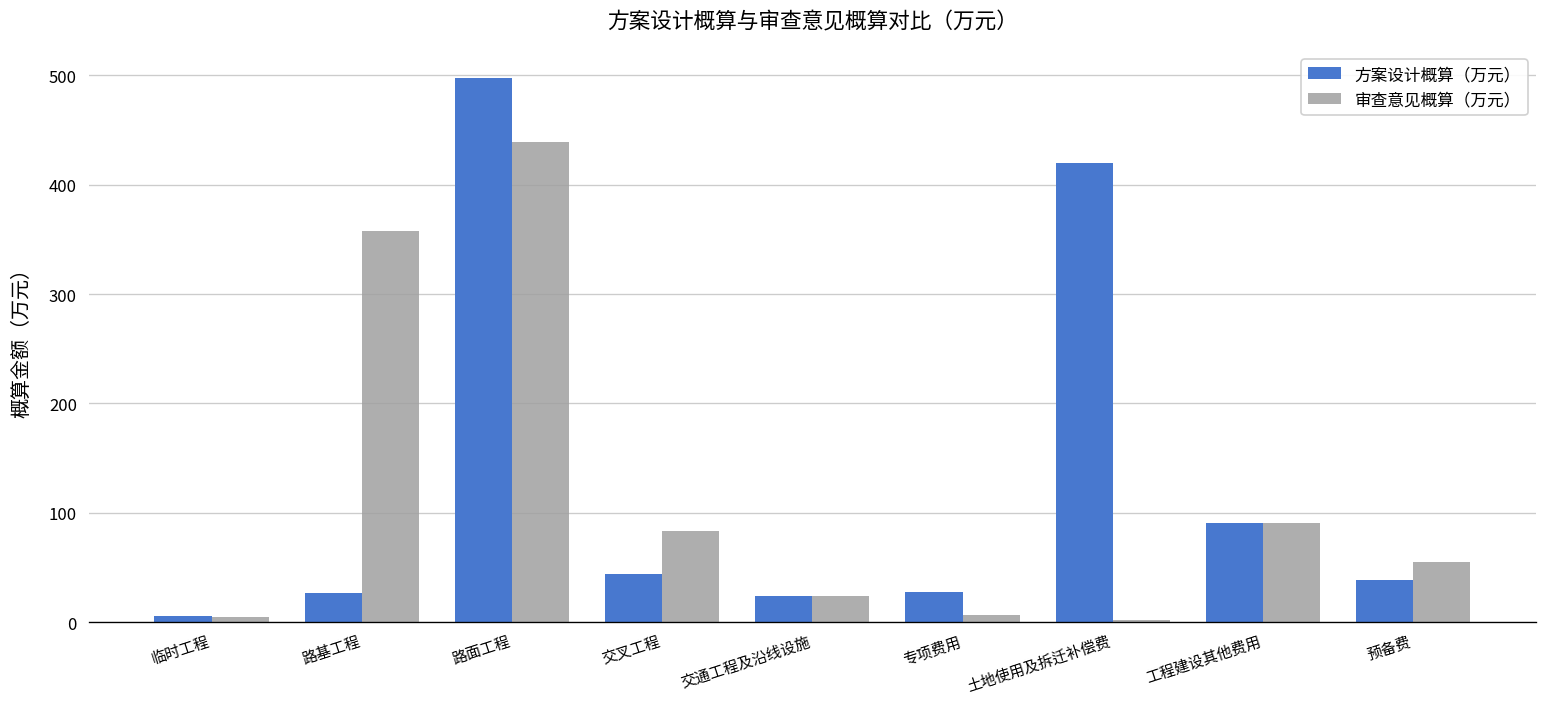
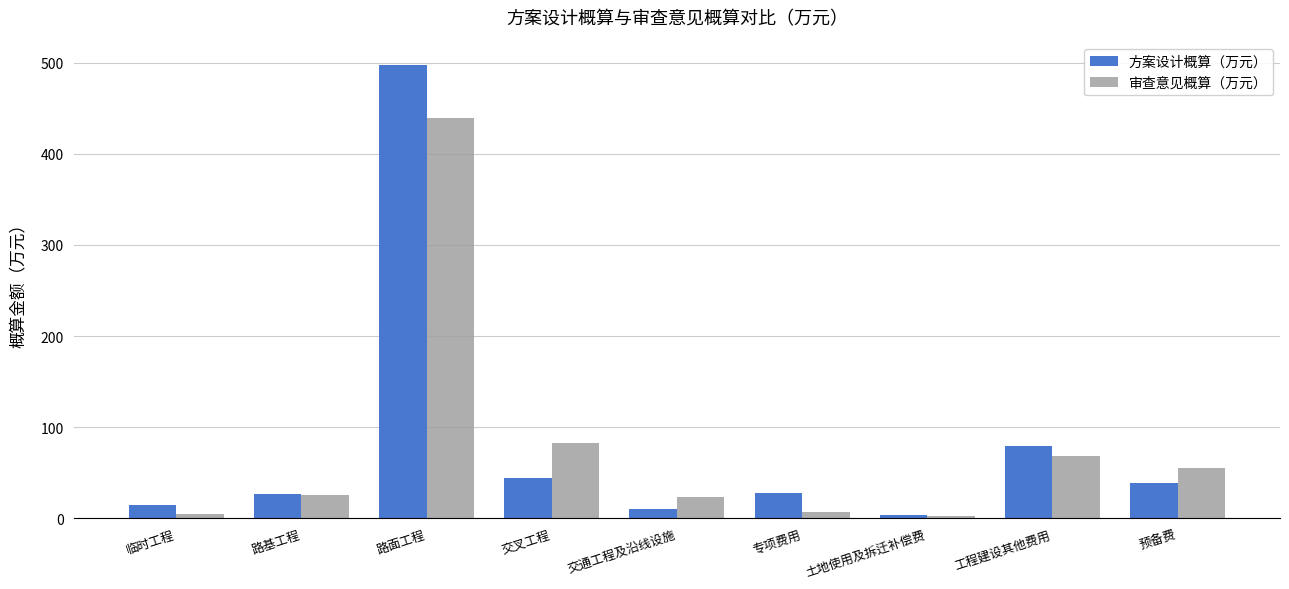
  {
    "方案设计概算（万元）": {
-     "临时工程": 5,
+     "临时工程": 15,
      "路基工程": 30,
      "路面工程": 500,
      "交叉工程": 40,
-     "交通工程及沿线设施": 20,
+     "交通工程及沿线设施": 10,
      "专项费用": 30,
-     "土地使用及拆迁补偿费": 420,
-     "工程建设其他费用": 90,
+     "土地使用及拆迁补偿费": 0,
+     "工程建设其他费用": 80,
      "预备费": 40
    },
    "审查意见概算（万元）": {
      "临时工程": 0,
-     "路基工程": 360,
+     "路基工程": 30,
      "路面工程": 440,
      "交叉工程": 80,
      "交通工程及沿线设施": 20,
      "专项费用": 10,
-     "工程建设其他费用": 90,
+     "工程建设其他费用": 70,
      "预备费": 50
    }
  }
